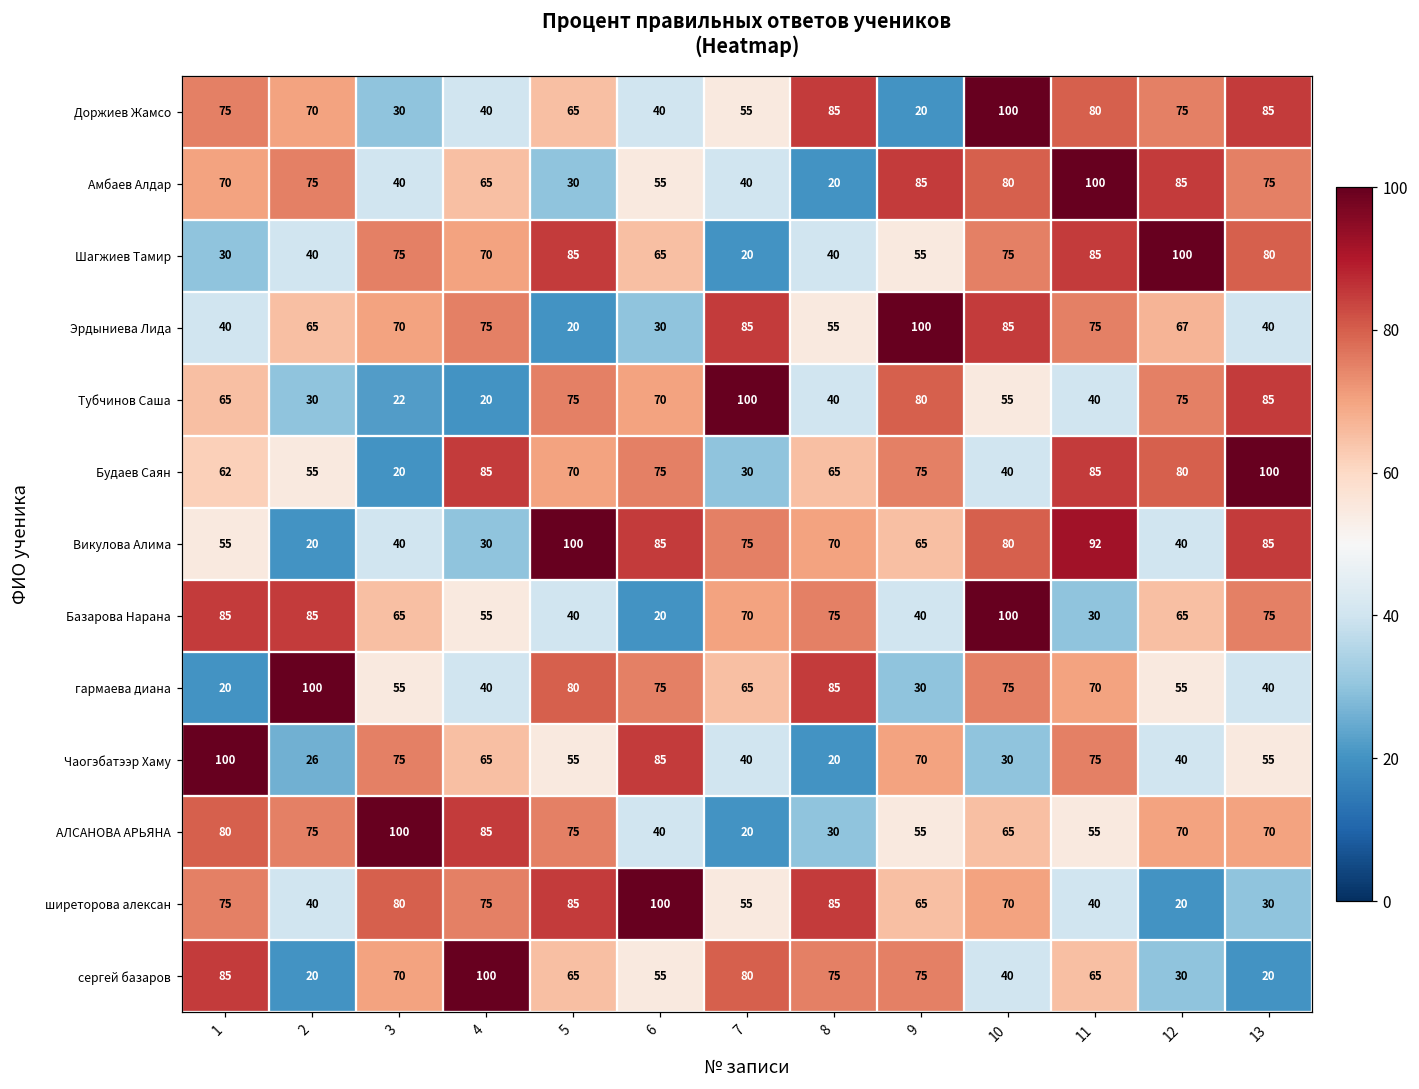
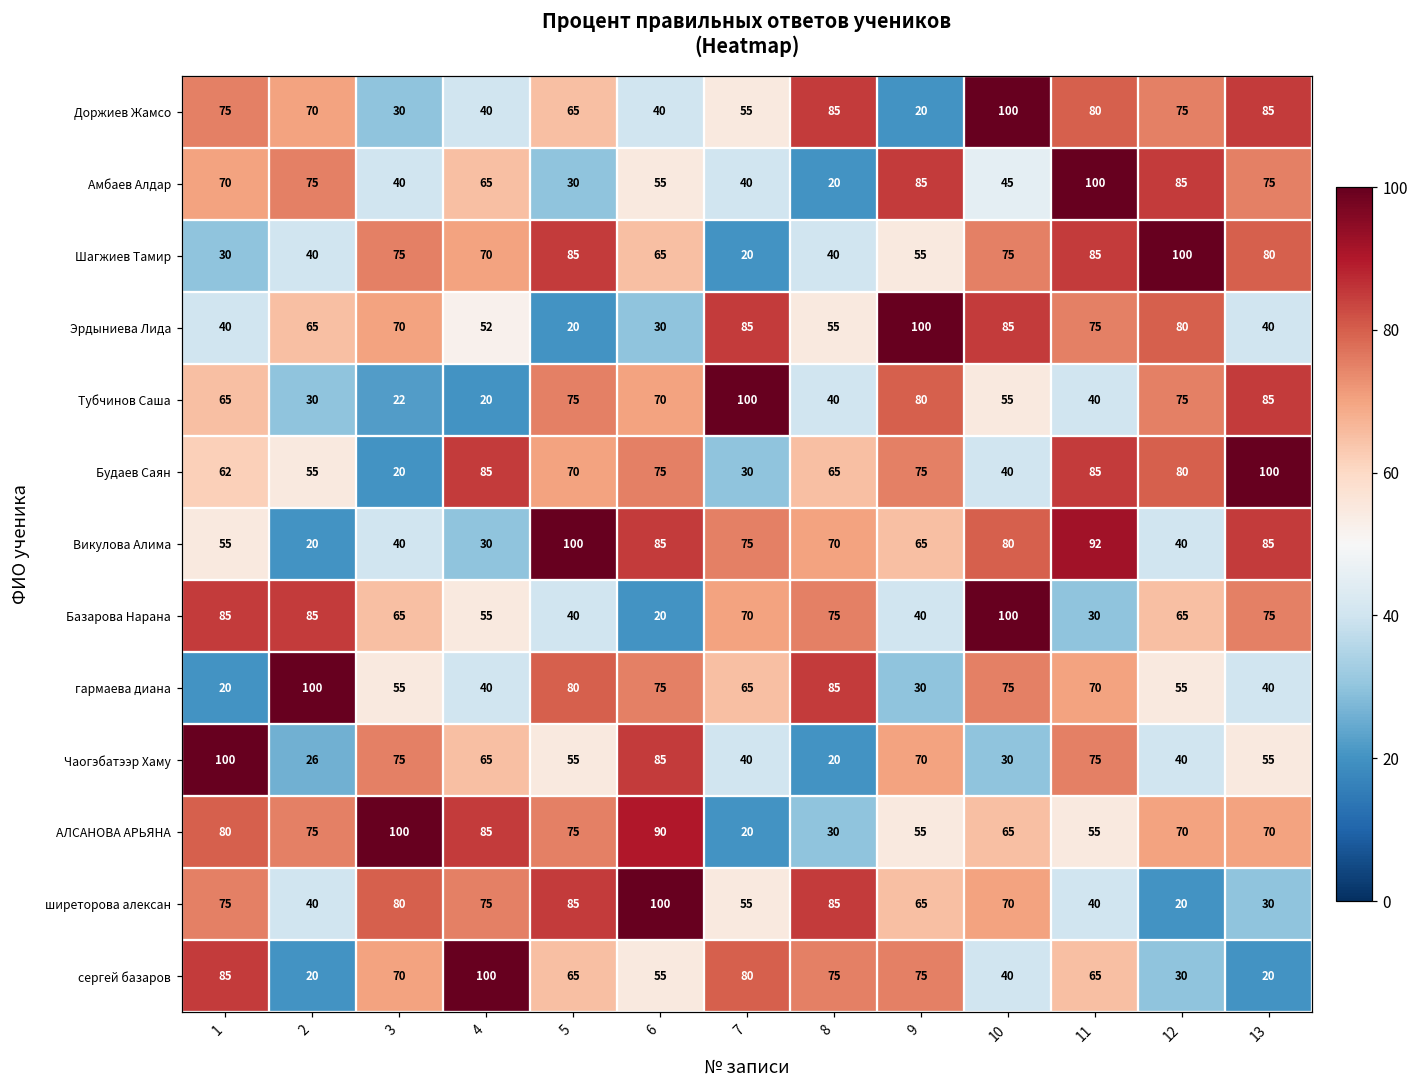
  {
    "Доржиев Жамсо": {
      "1": 75,
      "2": 70,
      "3": 30,
      "4": 40,
      "5": 65,
      "6": 40,
      "7": 55,
      "8": 85,
      "9": 20,
      "10": 100,
      "11": 80,
      "12": 75,
      "13": 85
    },
    "Амбаев Алдар": {
      "1": 70,
      "2": 75,
      "3": 40,
      "4": 65,
      "5": 30,
      "6": 55,
      "7": 40,
      "8": 20,
      "9": 85,
-     "10": 80,
+     "10": 45,
      "11": 100,
      "12": 85,
      "13": 75
    },
    "Шагжиев Тамир": {
      "1": 30,
      "2": 40,
      "3": 75,
      "4": 70,
      "5": 85,
      "6": 65,
      "7": 20,
      "8": 40,
      "9": 55,
      "10": 75,
      "11": 85,
      "12": 100,
      "13": 80
    },
    "Эрдыниева Лида": {
      "1": 40,
      "2": 65,
      "3": 70,
-     "4": 75,
+     "4": 52,
      "5": 20,
      "6": 30,
      "7": 85,
      "8": 55,
      "9": 100,
      "10": 85,
      "11": 75,
-     "12": 67,
+     "12": 80,
      "13": 40
    },
    "Тубчинов Саша": {
      "1": 65,
      "2": 30,
      "3": 22,
      "4": 20,
      "5": 75,
      "6": 70,
      "7": 100,
      "8": 40,
      "9": 80,
      "10": 55,
      "11": 40,
      "12": 75,
      "13": 85
    },
    "Будаев Саян": {
      "1": 62,
      "2": 55,
      "3": 20,
      "4": 85,
      "5": 70,
      "6": 75,
      "7": 30,
      "8": 65,
      "9": 75,
      "10": 40,
      "11": 85,
      "12": 80,
      "13": 100
    },
    "Викулова Алима": {
      "1": 55,
      "2": 20,
      "3": 40,
      "4": 30,
      "5": 100,
      "6": 85,
      "7": 75,
      "8": 70,
      "9": 65,
      "10": 80,
      "11": 92,
      "12": 40,
      "13": 85
    },
    "Базарова Нарана": {
      "1": 85,
      "2": 85,
      "3": 65,
      "4": 55,
      "5": 40,
      "6": 20,
      "7": 70,
      "8": 75,
      "9": 40,
      "10": 100,
      "11": 30,
      "12": 65,
      "13": 75
    },
    "гармаева диана": {
      "1": 20,
      "2": 100,
      "3": 55,
      "4": 40,
      "5": 80,
      "6": 75,
      "7": 65,
      "8": 85,
      "9": 30,
      "10": 75,
      "11": 70,
      "12": 55,
      "13": 40
    },
    "Чаогэбатээр Хаму": {
      "1": 100,
      "2": 26,
      "3": 75,
      "4": 65,
      "5": 55,
      "6": 85,
      "7": 40,
      "8": 20,
      "9": 70,
      "10": 30,
      "11": 75,
      "12": 40,
      "13": 55
    },
    "АЛСАНОВА АРЬЯНА": {
      "1": 80,
      "2": 75,
      "3": 100,
      "4": 85,
      "5": 75,
-     "6": 40,
+     "6": 90,
      "7": 20,
      "8": 30,
      "9": 55,
      "10": 65,
      "11": 55,
      "12": 70,
      "13": 70
    },
    "ширеторова алексан": {
      "1": 75,
      "2": 40,
      "3": 80,
      "4": 75,
      "5": 85,
      "6": 100,
      "7": 55,
      "8": 85,
      "9": 65,
      "10": 70,
      "11": 40,
      "12": 20,
      "13": 30
    },
    "сергей базаров": {
      "1": 85,
      "2": 20,
      "3": 70,
      "4": 100,
      "5": 65,
      "6": 55,
      "7": 80,
      "8": 75,
      "9": 75,
      "10": 40,
      "11": 65,
      "12": 30,
      "13": 20
    }
  }
